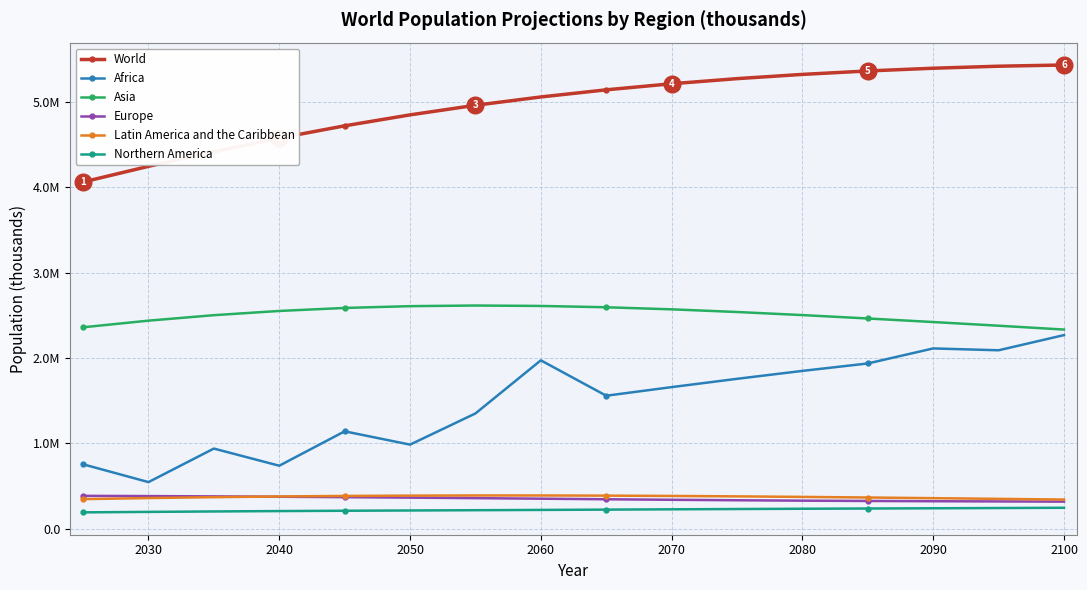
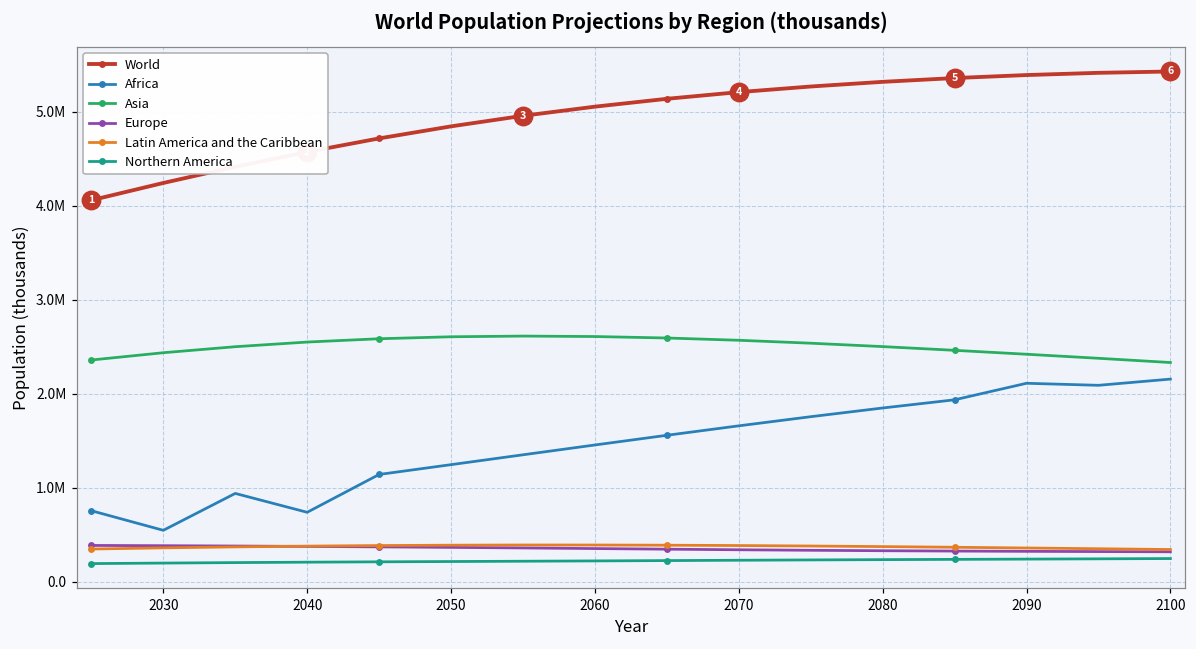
  {
    "Africa": {
      "2030": 500000,
      "2040": 700000,
-     "2050": 1000000,
-     "2060": 2000000,
+     "2050": 1200000,
+     "2060": 1500000,
      "2070": 1700000,
      "2080": 1800000,
      "2090": 2100000,
-     "2100": 2300000
+     "2100": 2200000
    },
    "Europe": {
      "2060": 400000,
      "2070": 300000,
      "2080": 300000,
      "2090": 300000
    },
    "Latin America and the Caribbean": {
      "2060": 400000,
      "2070": 400000,
      "2080": 400000,
      "2090": 400000
    }
  }
